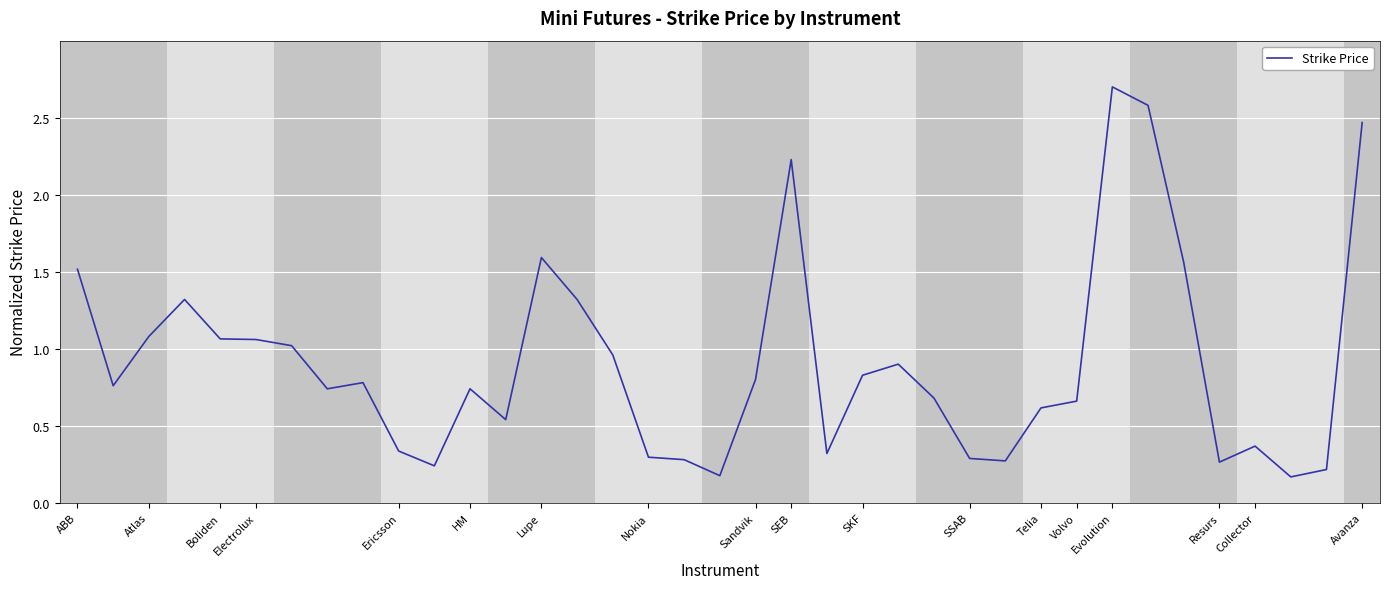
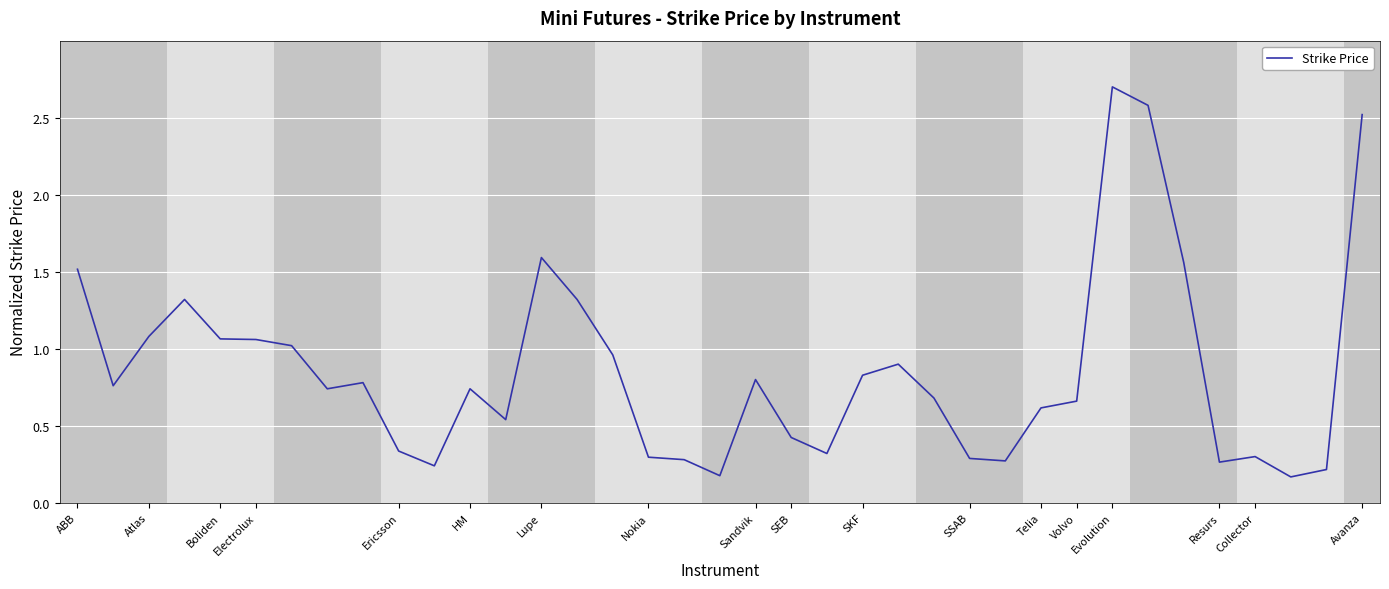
  {
    "ABB": 1.52,
    "Atlas": 1.08,
    "Boliden": 1.06,
    "Electrolux": 1.06,
    "Ericsson": 0.34,
    "HM": 0.74,
    "Lupe": 1.59,
    "Nokia": 0.30,
    "Sandvik": 0.80,
-   "SEB": 2.23,
+   "SEB": 0.42,
    "SKF": 0.83,
    "SSAB": 0.29,
    "Telia": 0.62,
    "Volvo": 0.66,
    "Evolution": 2.70,
    "Resurs": 0.26,
-   "Collector": 0.37,
-   "Avanza": 2.47
+   "Collector": 0.30,
+   "Avanza": 2.52
  }
